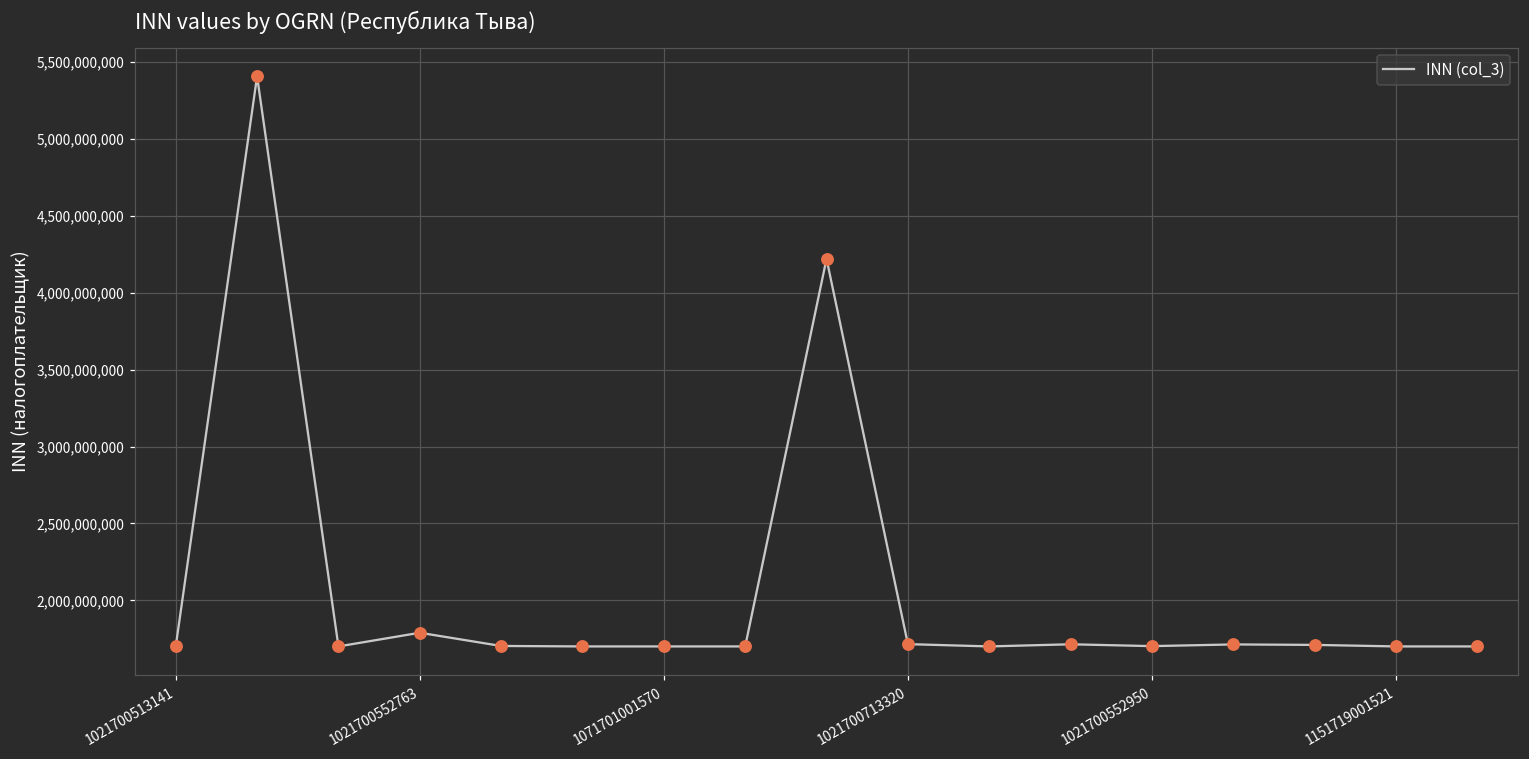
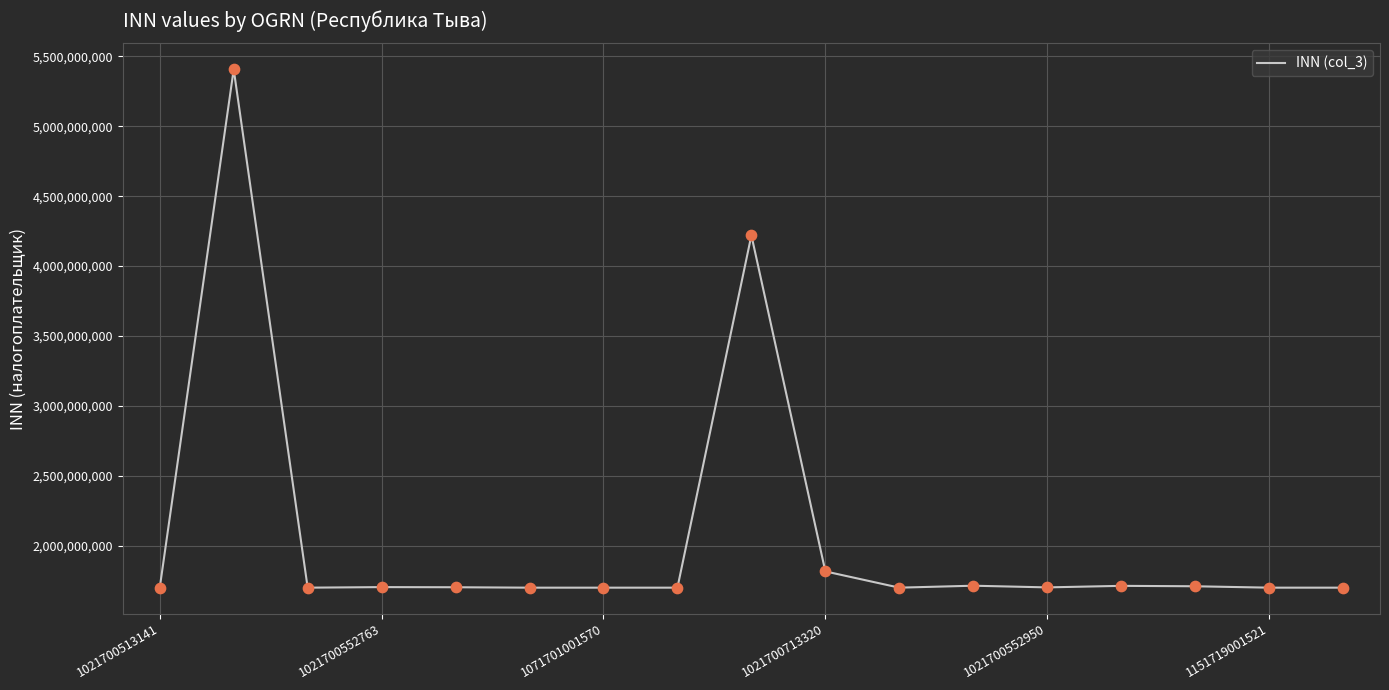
  {
    "1021700513141": "1,700,000,000",
-   "1021700552763": "1,790,000,000",
+   "1021700552763": "1,710,000,000",
    "1071701001570": "1,700,000,000",
-   "1021700713320": "1,720,000,000",
+   "1021700713320": "1,820,000,000",
    "1021700552950": "1,700,000,000",
    "1151719001521": "1,700,000,000"
  }
